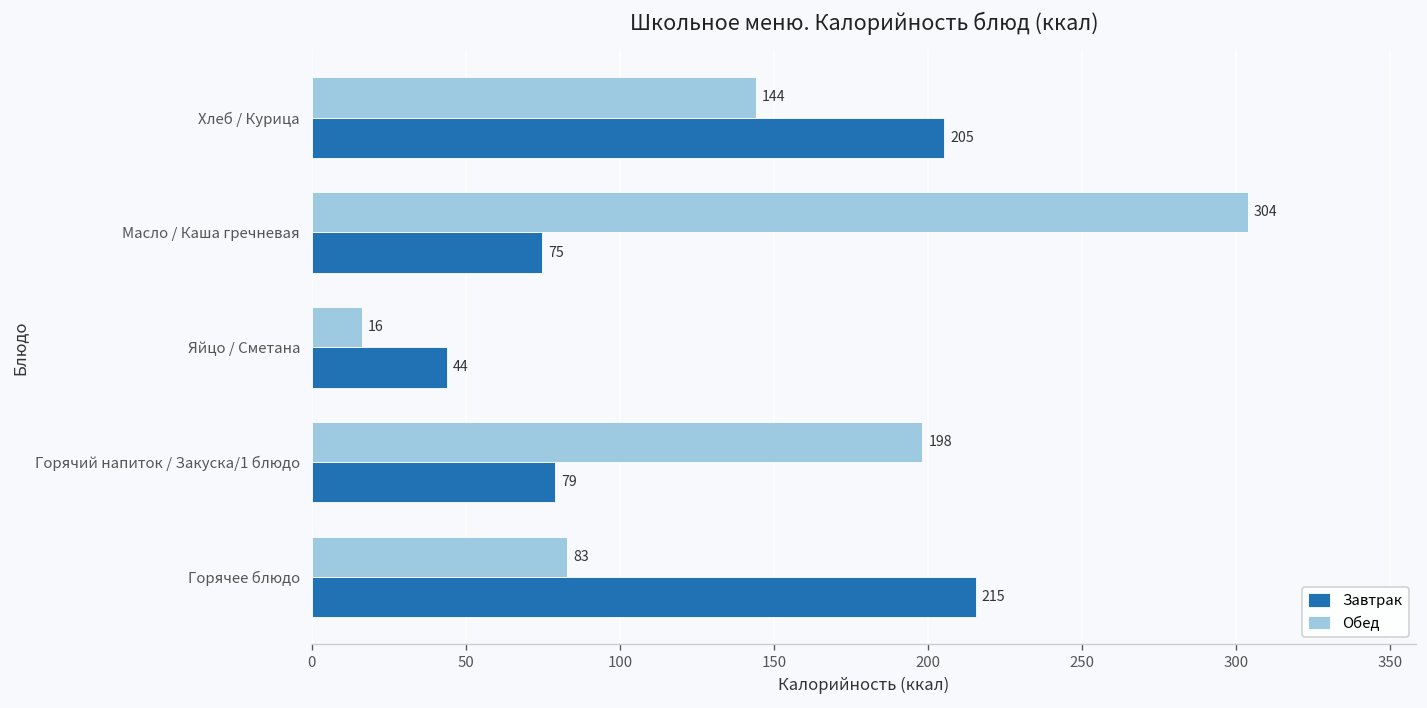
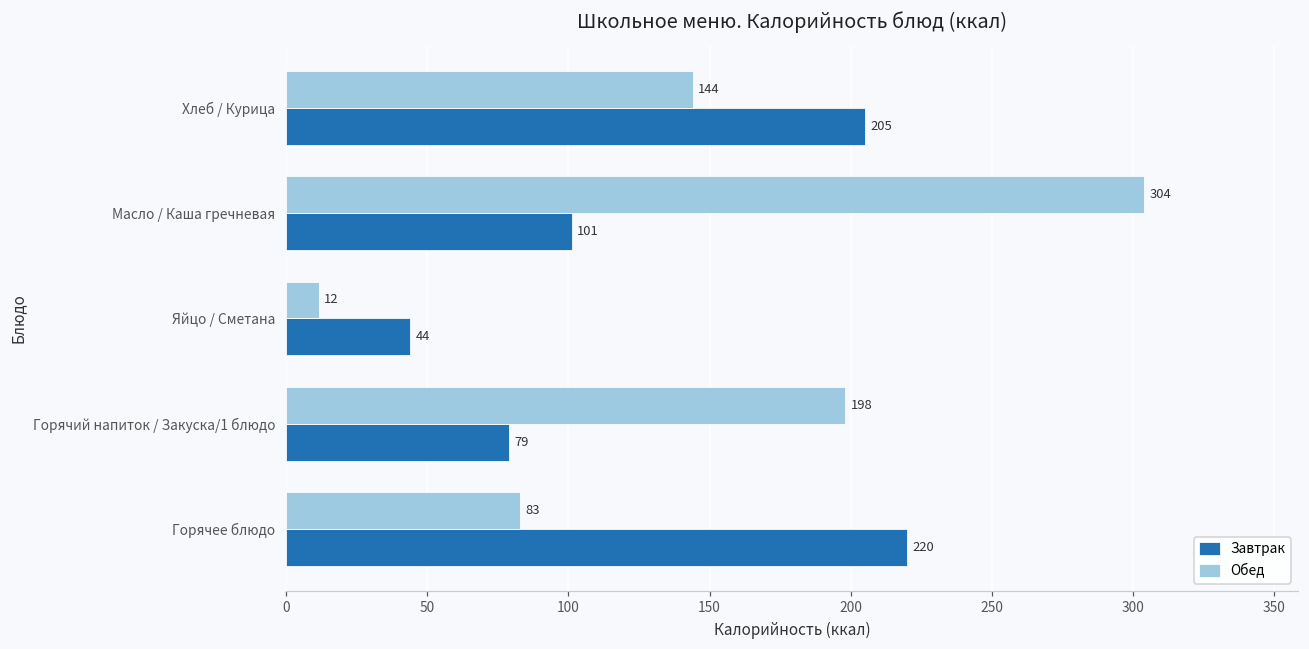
  {
    "Завтрак": {
      "Хлеб / Курица": 205,
-     "Масло / Каша гречневая": 75,
+     "Масло / Каша гречневая": 101,
      "Яйцо / Сметана": 44,
      "Горячий напиток / Закуска/1 блюдо": 79,
-     "Горячее блюдо": 215
+     "Горячее блюдо": 220
    },
    "Обед": {
      "Хлеб / Курица": 144,
      "Масло / Каша гречневая": 304,
-     "Яйцо / Сметана": 16,
+     "Яйцо / Сметана": 12,
      "Горячий напиток / Закуска/1 блюдо": 198,
      "Горячее блюдо": 83
    }
  }
